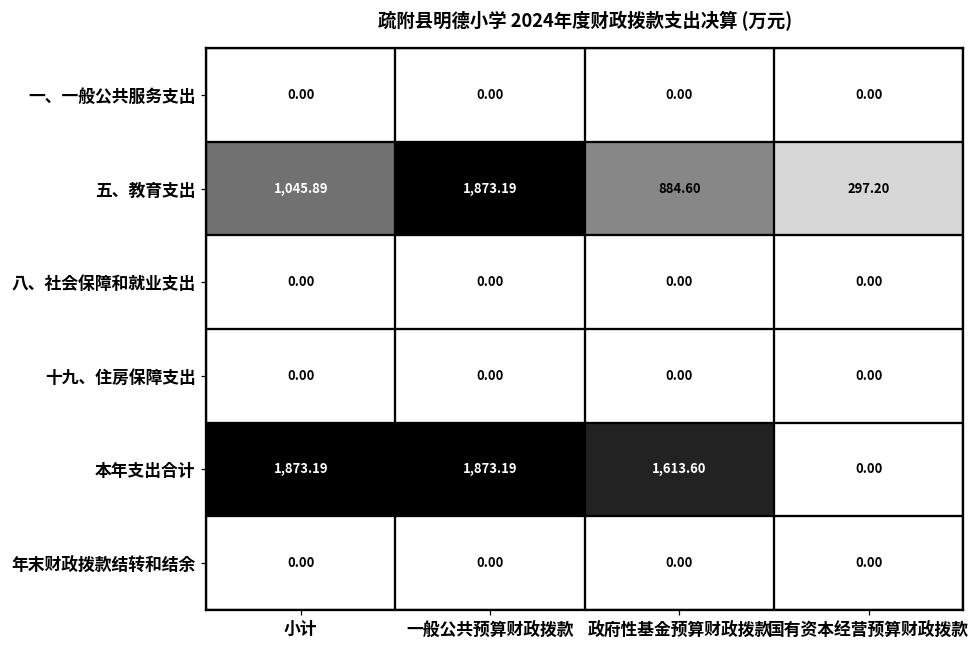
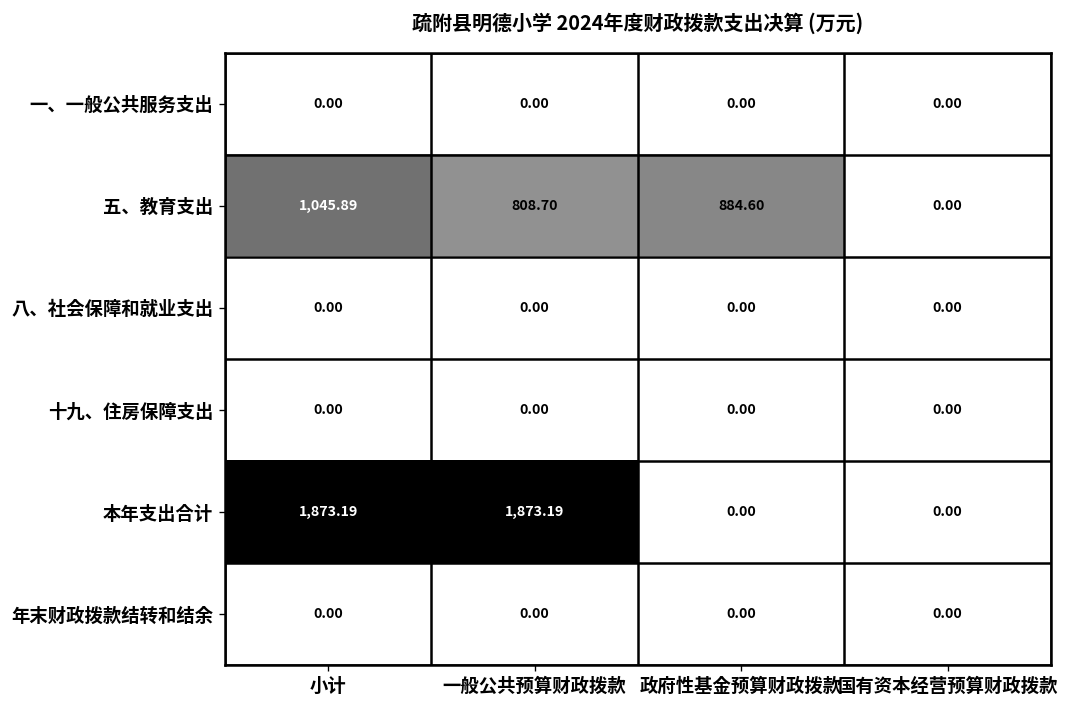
  {
    "一、一般公共服务支出": {
      "小计": "0.00",
      "一般公共预算财政拨款": "0.00",
      "政府性基金预算财政拨款": "0.00",
      "国有资本经营预算财政拨款": "0.00"
    },
    "五、教育支出": {
      "小计": "1,045.89",
-     "一般公共预算财政拨款": "1,873.19",
+     "一般公共预算财政拨款": "808.70",
      "政府性基金预算财政拨款": "884.60",
-     "国有资本经营预算财政拨款": "297.20"
+     "国有资本经营预算财政拨款": "0.00"
    },
    "八、社会保障和就业支出": {
      "小计": "0.00",
      "一般公共预算财政拨款": "0.00",
      "政府性基金预算财政拨款": "0.00",
      "国有资本经营预算财政拨款": "0.00"
    },
    "十九、住房保障支出": {
      "小计": "0.00",
      "一般公共预算财政拨款": "0.00",
      "政府性基金预算财政拨款": "0.00",
      "国有资本经营预算财政拨款": "0.00"
    },
    "本年支出合计": {
      "小计": "1,873.19",
      "一般公共预算财政拨款": "1,873.19",
-     "政府性基金预算财政拨款": "1,613.60",
+     "政府性基金预算财政拨款": "0.00",
      "国有资本经营预算财政拨款": "0.00"
    },
    "年末财政拨款结转和结余": {
      "小计": "0.00",
      "一般公共预算财政拨款": "0.00",
      "政府性基金预算财政拨款": "0.00",
      "国有资本经营预算财政拨款": "0.00"
    }
  }
